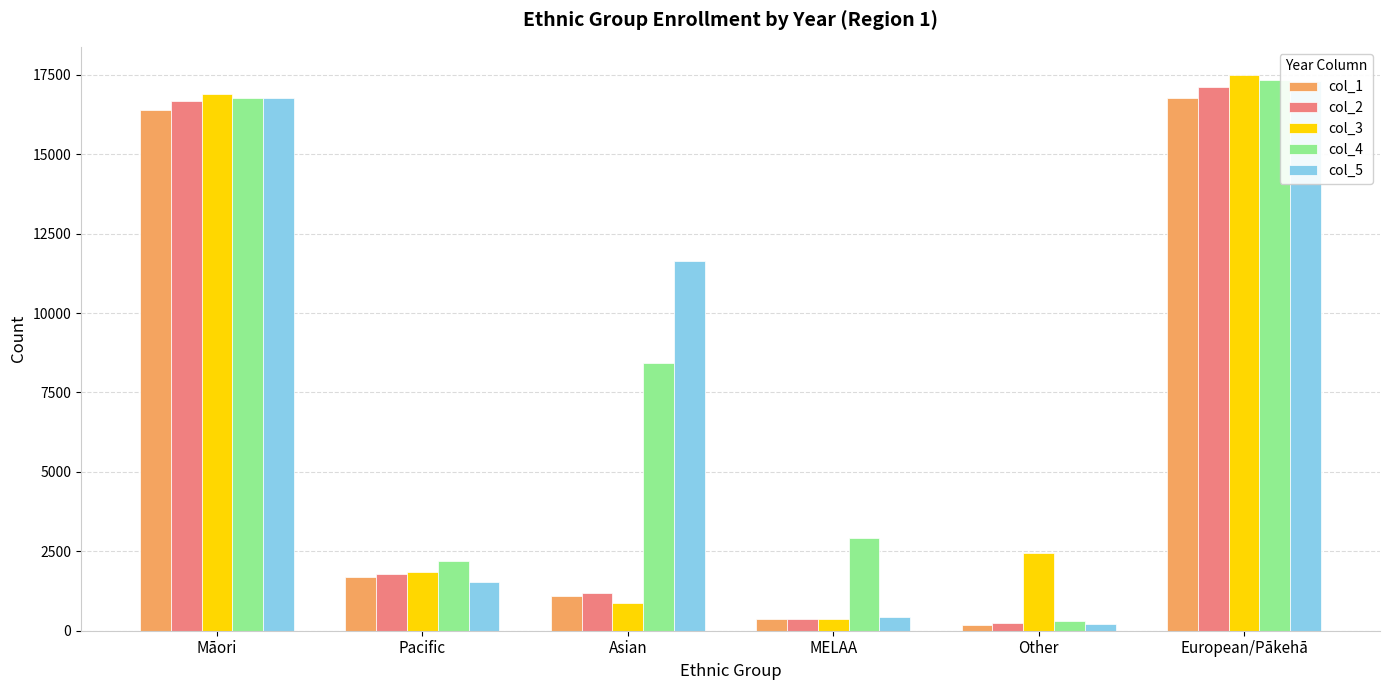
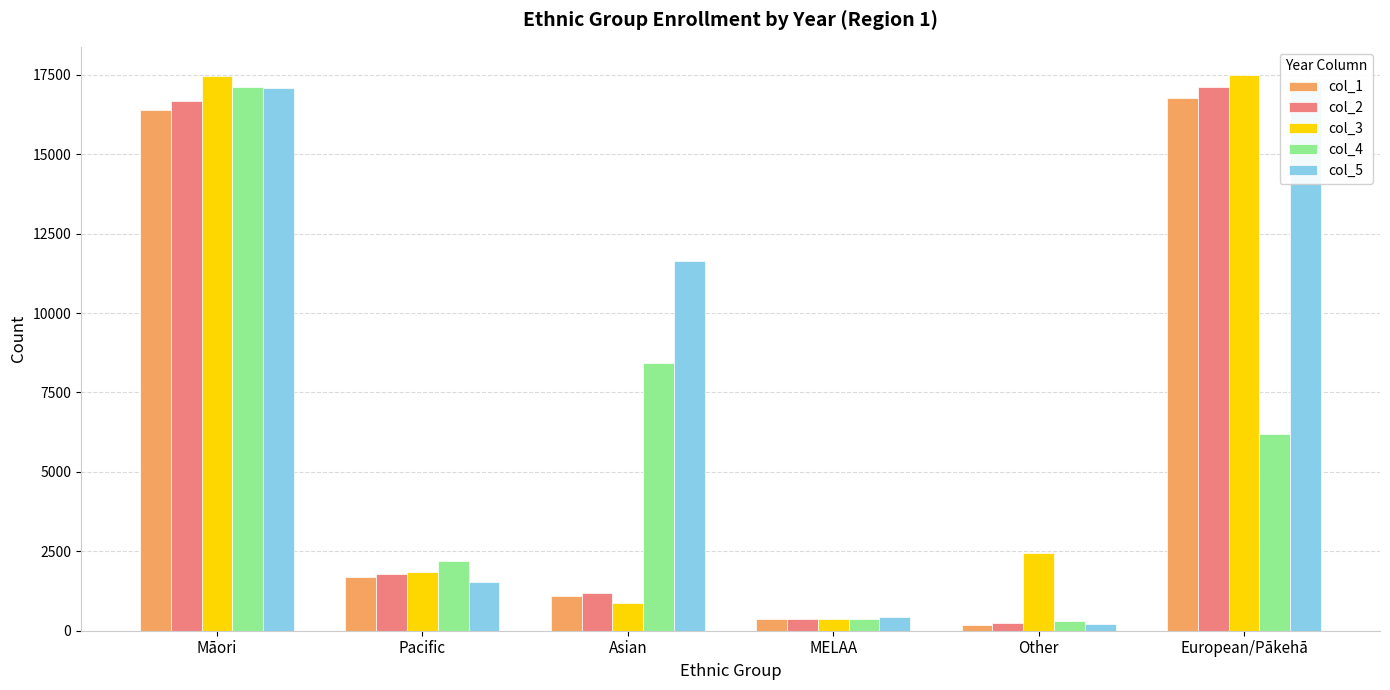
  {
    "col_3": {
-     "Māori": 16900,
+     "Māori": 17400,
      "Pacific": 1800,
      "Asian": 900,
      "MELAA": 400,
      "Other": 2400,
      "European/Pākehā": 17500
    },
    "col_4": {
-     "Māori": 16800,
+     "Māori": 17100,
      "Pacific": 2200,
      "Asian": 8400,
-     "MELAA": 2900,
+     "MELAA": 400,
      "Other": 300,
-     "European/Pākehā": 17300
+     "European/Pākehā": 6200
    },
    "col_5": {
-     "Māori": 16800,
+     "Māori": 17100,
      "Pacific": 1500,
      "Asian": 11700,
      "MELAA": 400,
      "Other": 200
    }
  }
